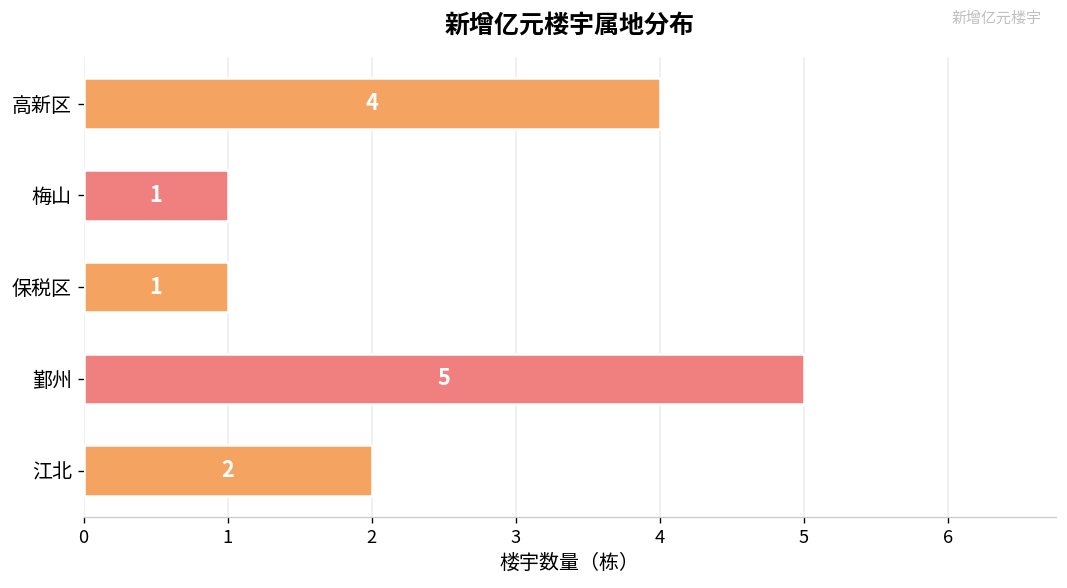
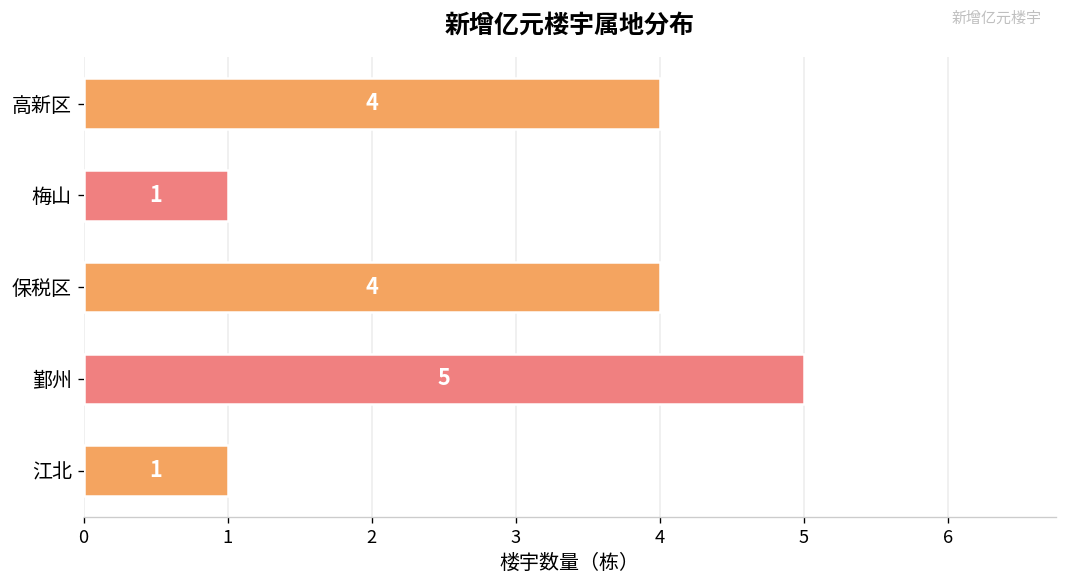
  {
    "高新区": 4,
    "梅山": 1,
-   "保税区": 1,
+   "保税区": 4,
    "鄞州": 5,
-   "江北": 2
+   "江北": 1
  }
